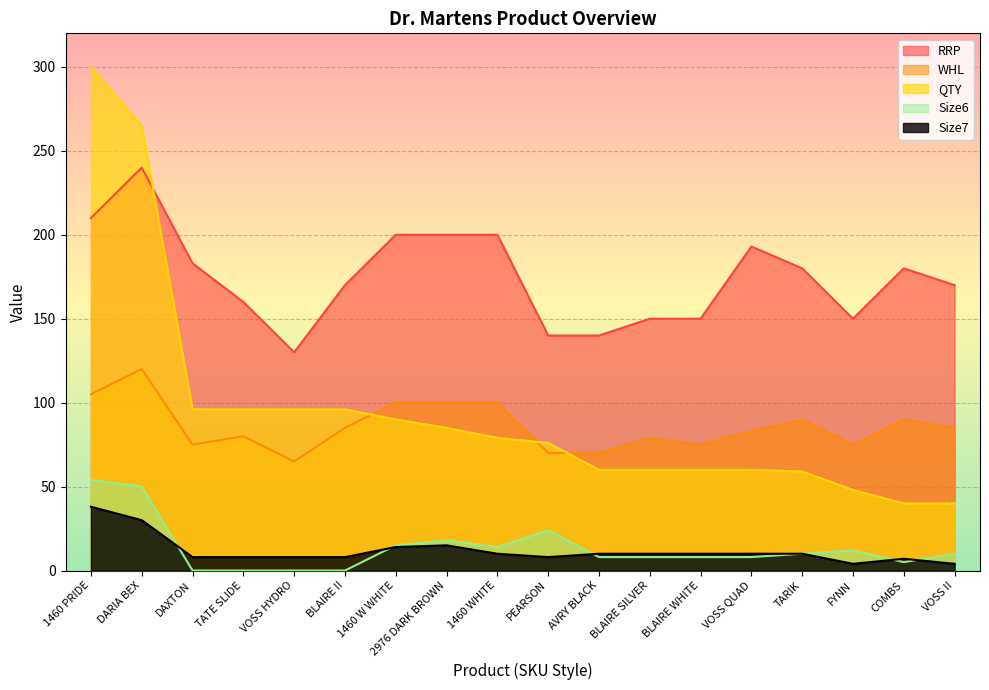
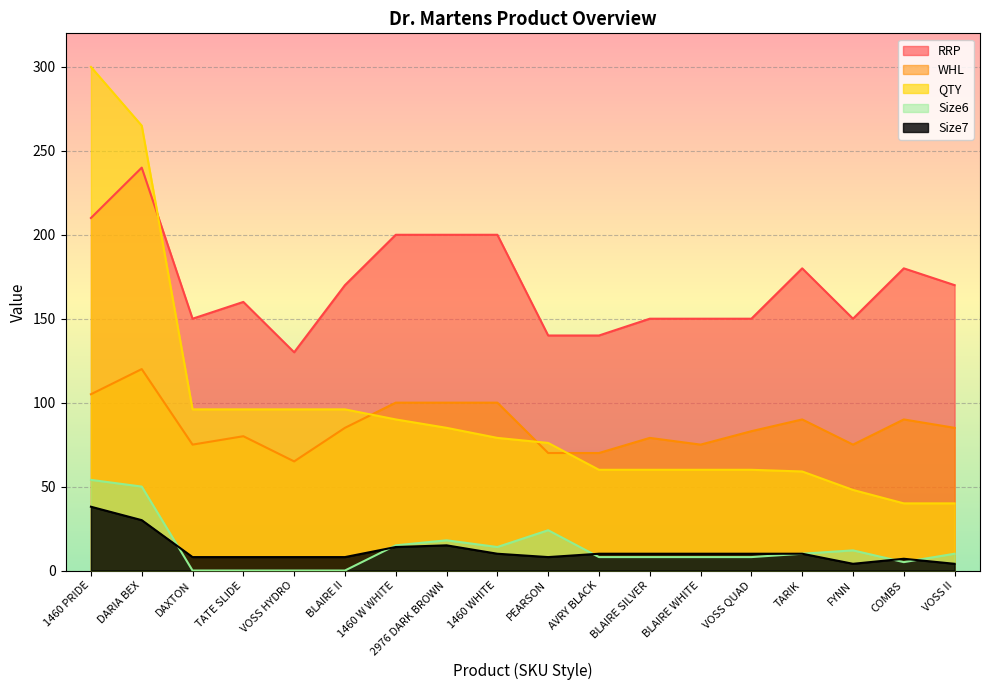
  {
    "RRP": {
      "1460 PRIDE": 210,
      "DARIA BEX": 240,
-     "DAXTON": 183,
+     "DAXTON": 150,
      "TATE SLIDE": 160,
      "VOSS HYDRO": 130,
      "BLAIRE II": 170,
      "1460 W WHITE": 200,
      "2976 DARK BROWN": 200,
      "1460 WHITE": 200,
      "PEARSON": 140,
      "AVRY BLACK": 140,
      "BLAIRE SILVER": 150,
      "BLAIRE WHITE": 150,
-     "VOSS QUAD": 193,
+     "VOSS QUAD": 150,
      "TARIK": 180,
      "FYNN": 150,
      "COMBS": 180,
      "VOSS II": 170
    },
    "WHL": {
      "1460 PRIDE": 105,
      "DARIA BEX": 120,
      "DAXTON": 75,
      "TATE SLIDE": 80,
      "VOSS HYDRO": 65,
      "BLAIRE II": 85,
      "1460 W WHITE": 100,
      "2976 DARK BROWN": 100,
      "1460 WHITE": 100,
      "PEARSON": 70,
      "AVRY BLACK": 70,
      "BLAIRE SILVER": 79,
      "BLAIRE WHITE": 75,
      "VOSS QUAD": 83,
      "TARIK": 90,
      "FYNN": 75,
      "COMBS": 90,
      "VOSS II": 85
    },
    "QTY": {
      "1460 PRIDE": 300,
      "DARIA BEX": 265,
      "DAXTON": 96,
      "TATE SLIDE": 96,
      "VOSS HYDRO": 96,
      "BLAIRE II": 96,
      "1460 W WHITE": 90,
      "2976 DARK BROWN": 85,
      "1460 WHITE": 79,
      "PEARSON": 76,
      "AVRY BLACK": 60,
      "BLAIRE SILVER": 60,
      "BLAIRE WHITE": 60,
      "VOSS QUAD": 60,
      "TARIK": 59,
      "FYNN": 48,
      "COMBS": 40,
      "VOSS II": 40
    },
    "Size6": {
      "1460 PRIDE": 54,
      "DARIA BEX": 50,
      "DAXTON": 0,
      "TATE SLIDE": 0,
      "VOSS HYDRO": 0,
      "BLAIRE II": 0,
      "2976 DARK BROWN": 18,
      "1460 WHITE": 14,
      "PEARSON": 24,
      "AVRY BLACK": 8,
      "BLAIRE SILVER": 8,
      "BLAIRE WHITE": 8,
      "VOSS QUAD": 8,
      "FYNN": 12,
      "COMBS": 5,
      "VOSS II": 10
    },
    "Size7": {
      "1460 PRIDE": 38,
      "DARIA BEX": 30,
      "DAXTON": 8,
      "TATE SLIDE": 8,
      "VOSS HYDRO": 8,
      "BLAIRE II": 8,
      "2976 DARK BROWN": 15,
      "1460 WHITE": 10,
      "PEARSON": 8,
      "AVRY BLACK": 10,
      "BLAIRE SILVER": 10,
      "BLAIRE WHITE": 10,
      "VOSS QUAD": 10,
      "FYNN": 4,
      "COMBS": 7,
      "VOSS II": 4
    }
  }
